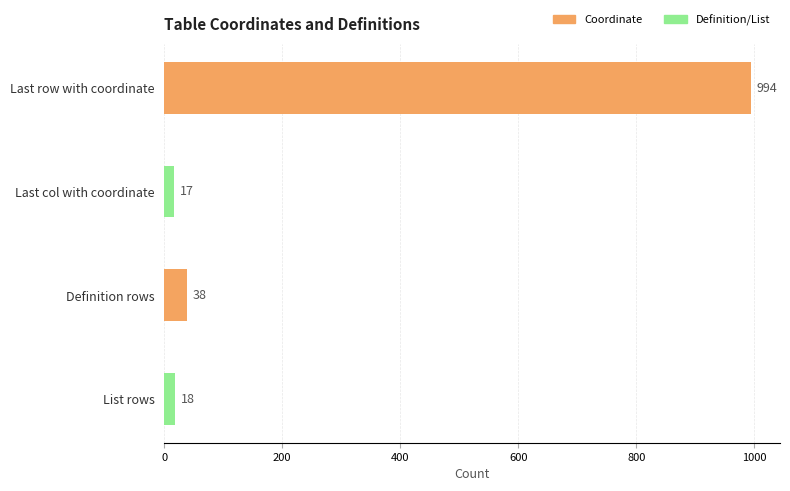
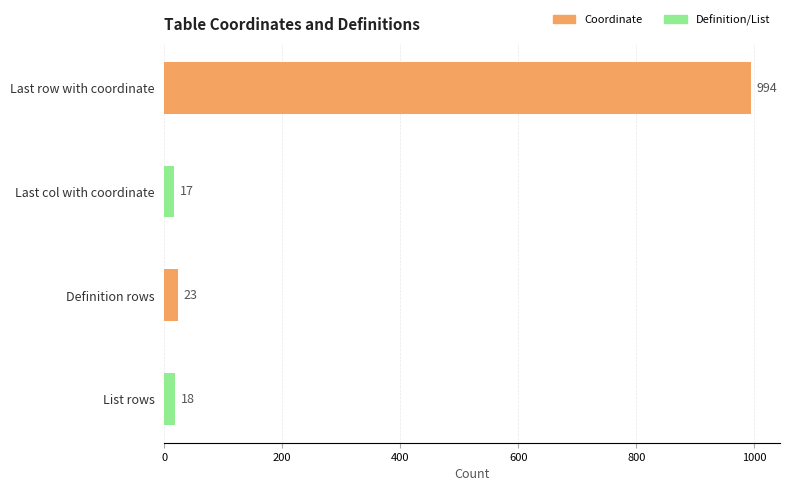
  {
    "Last row with coordinate": 994,
    "Last col with coordinate": 17,
-   "Definition rows": 38,
+   "Definition rows": 23,
    "List rows": 18
  }
